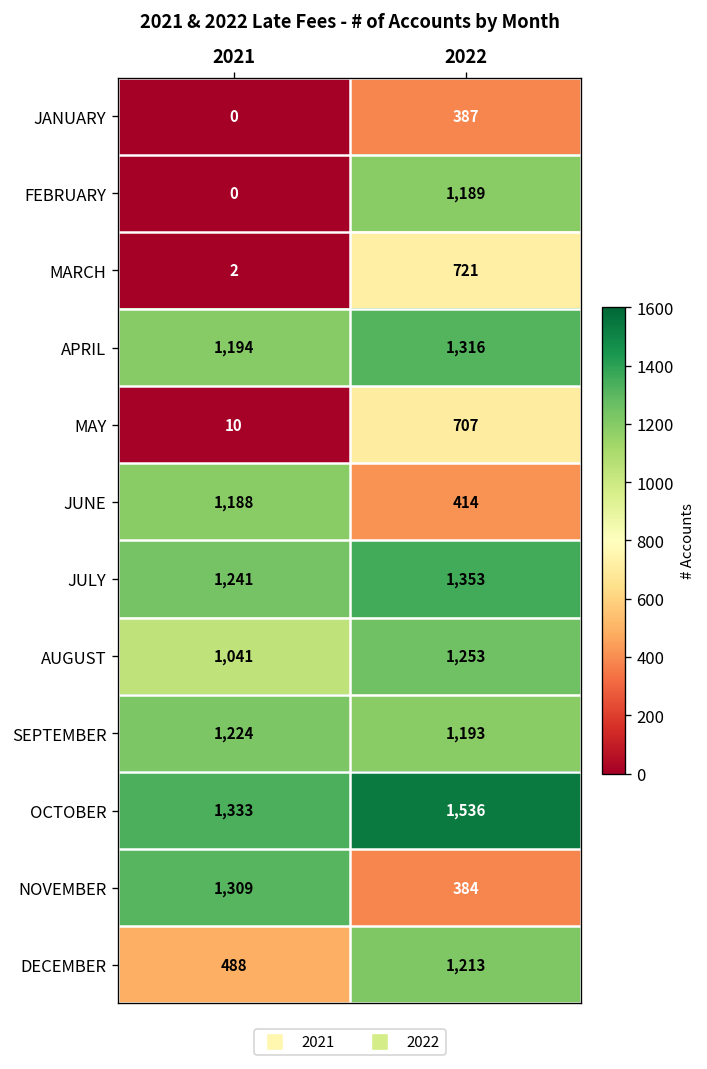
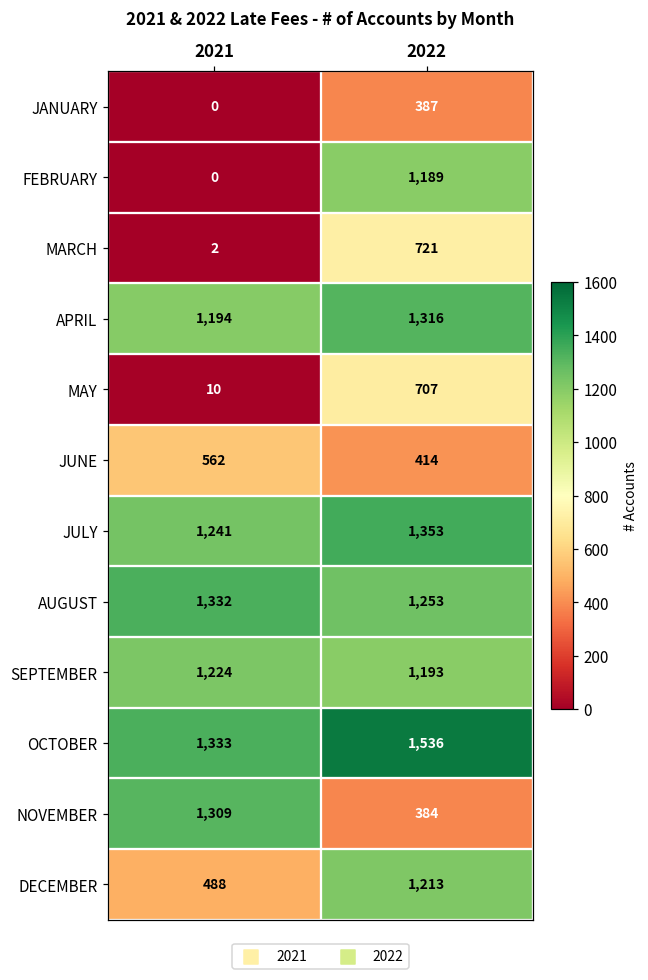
  {
    "JANUARY": {
      "2021": "0",
      "2022": "387"
    },
    "FEBRUARY": {
      "2021": "0",
      "2022": "1,189"
    },
    "MARCH": {
      "2021": "2",
      "2022": "721"
    },
    "APRIL": {
      "2021": "1,194",
      "2022": "1,316"
    },
    "MAY": {
      "2021": "10",
      "2022": "707"
    },
    "JUNE": {
-     "2021": "1,188",
+     "2021": "562",
      "2022": "414"
    },
    "JULY": {
      "2021": "1,241",
      "2022": "1,353"
    },
    "AUGUST": {
-     "2021": "1,041",
+     "2021": "1,332",
      "2022": "1,253"
    },
    "SEPTEMBER": {
      "2021": "1,224",
      "2022": "1,193"
    },
    "OCTOBER": {
      "2021": "1,333",
      "2022": "1,536"
    },
    "NOVEMBER": {
      "2021": "1,309",
      "2022": "384"
    },
    "DECEMBER": {
      "2021": "488",
      "2022": "1,213"
    }
  }
